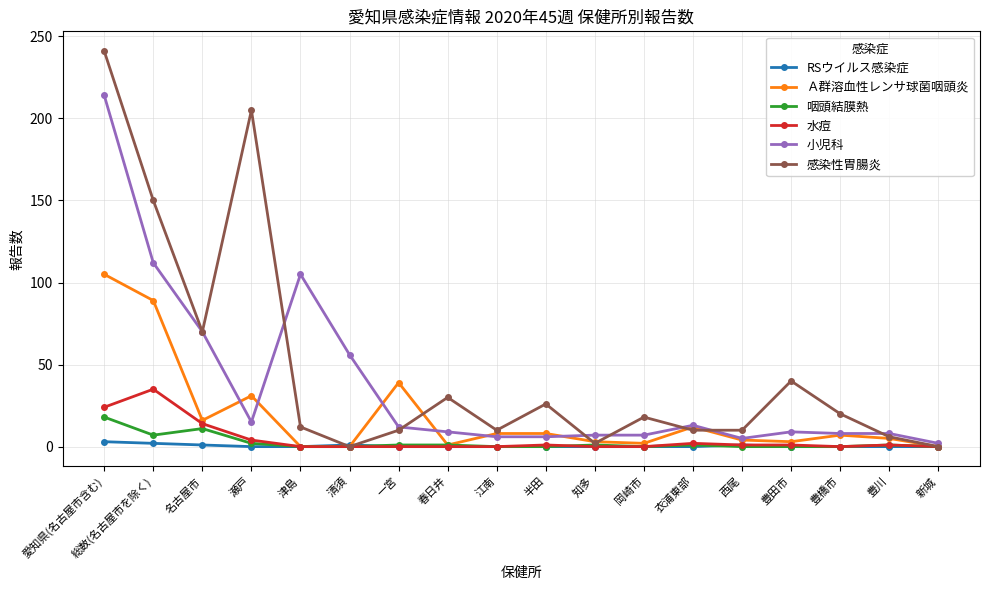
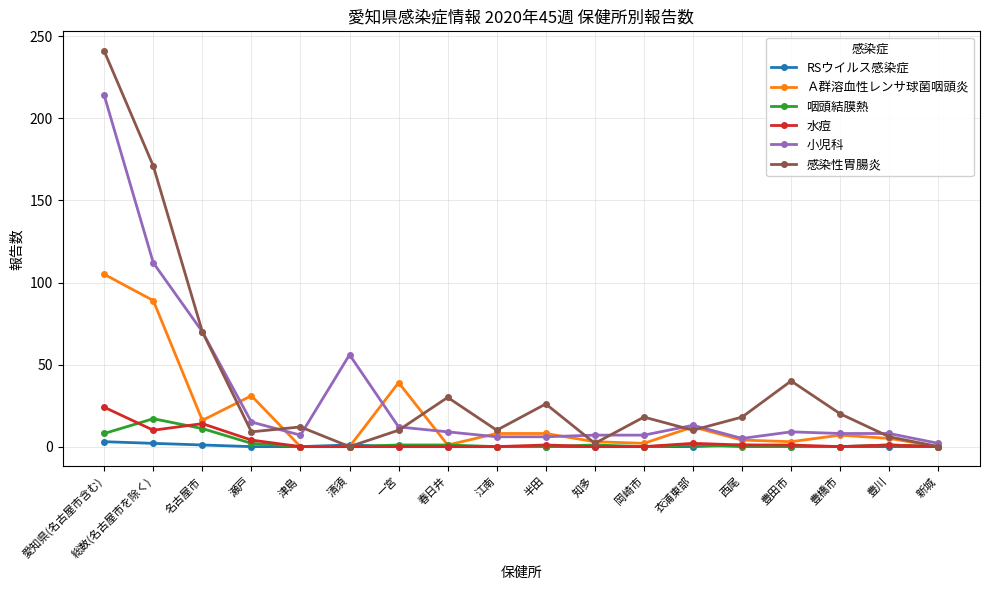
  {
    "RSウイルス感染症": {
      "愛知県(名古屋市含む)": 3,
      "総数(名古屋市を除く)": 2,
      "名古屋市": 1,
      "瀬戸": 0
    },
    "Ａ群溶血性レンサ球菌咽頭炎": {
      "愛知県(名古屋市含む)": 105,
      "総数(名古屋市を除く)": 89,
      "名古屋市": 16,
      "瀬戸": 31,
      "一宮": 39,
      "江南": 8,
      "半田": 8,
      "岡崎市": 2,
      "豊田市": 3
    },
    "咽頭結膜熱": {
-     "愛知県(名古屋市含む)": 18,
-     "総数(名古屋市を除く)": 7,
+     "愛知県(名古屋市含む)": 8,
+     "総数(名古屋市を除く)": 17,
      "名古屋市": 11,
      "瀬戸": 2
    },
    "水痘": {
      "愛知県(名古屋市含む)": 24,
-     "総数(名古屋市を除く)": 35,
+     "総数(名古屋市を除く)": 10,
      "名古屋市": 14,
      "瀬戸": 4
    },
    "小児科": {
      "愛知県(名古屋市含む)": 214,
      "総数(名古屋市を除く)": 112,
      "瀬戸": 15,
-     "津島": 105,
+     "津島": 7,
      "清須": 56,
      "一宮": 12,
      "春日井": 9,
      "江南": 6,
      "半田": 6,
      "知多": 7,
      "岡崎市": 7,
      "豊田市": 9,
      "豊川": 8,
      "新城": 2
    },
    "感染性胃腸炎": {
      "愛知県(名古屋市含む)": 241,
-     "総数(名古屋市を除く)": 150,
-     "瀬戸": 205,
+     "総数(名古屋市を除く)": 171,
+     "瀬戸": 9,
      "津島": 12,
      "一宮": 10,
      "春日井": 30,
      "江南": 10,
      "半田": 26,
      "岡崎市": 18,
      "衣浦東部": 10,
-     "西尾": 10,
+     "西尾": 18,
      "豊田市": 40,
      "豊橋市": 20
    }
  }
